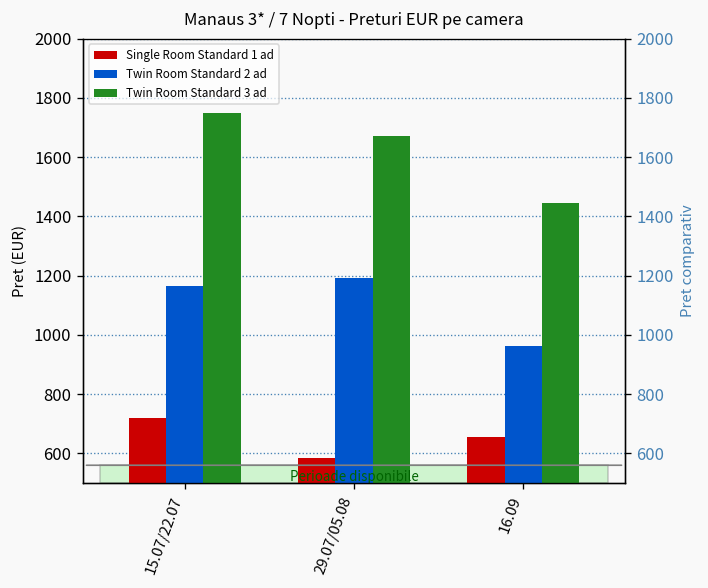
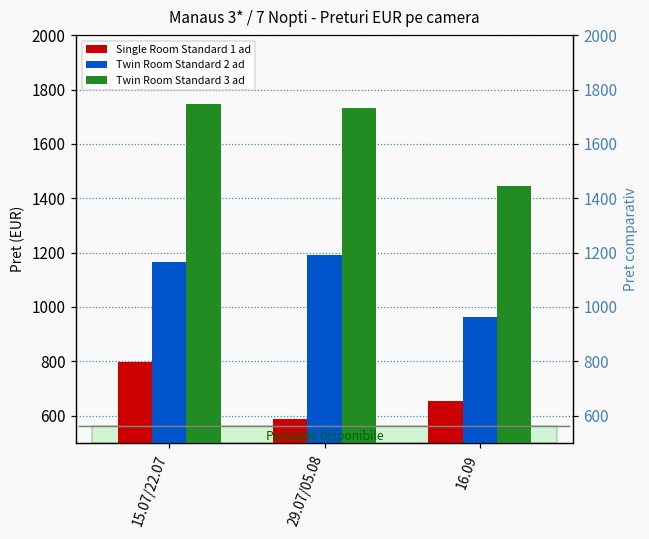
  {
    "Single Room Standard 1 ad": {
-     "15.07/22.07": 720,
+     "15.07/22.07": 800,
      "29.07/05.08": 590,
      "16.09": 660
    },
    "Twin Room Standard 2 ad": {
      "15.07/22.07": 1170,
      "29.07/05.08": 1190,
      "16.09": 960
    },
    "Twin Room Standard 3 ad": {
      "15.07/22.07": 1750,
-     "29.07/05.08": 1670,
+     "29.07/05.08": 1730,
      "16.09": 1450
    }
  }
